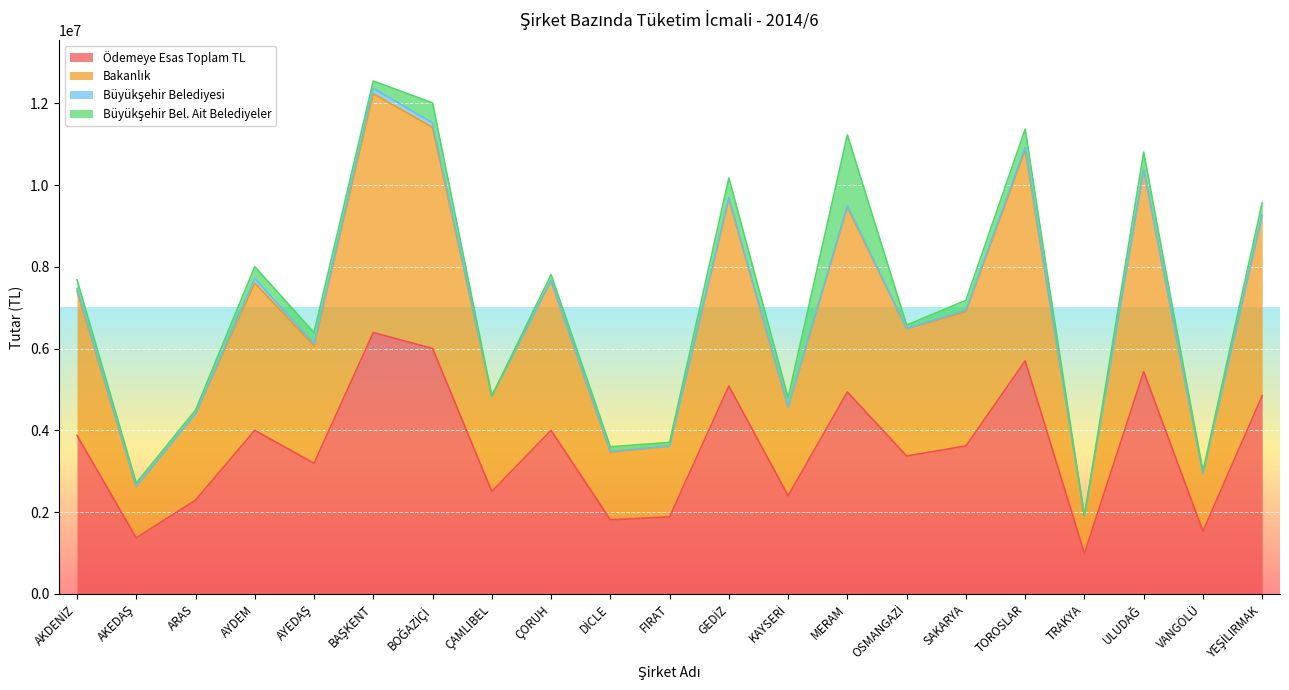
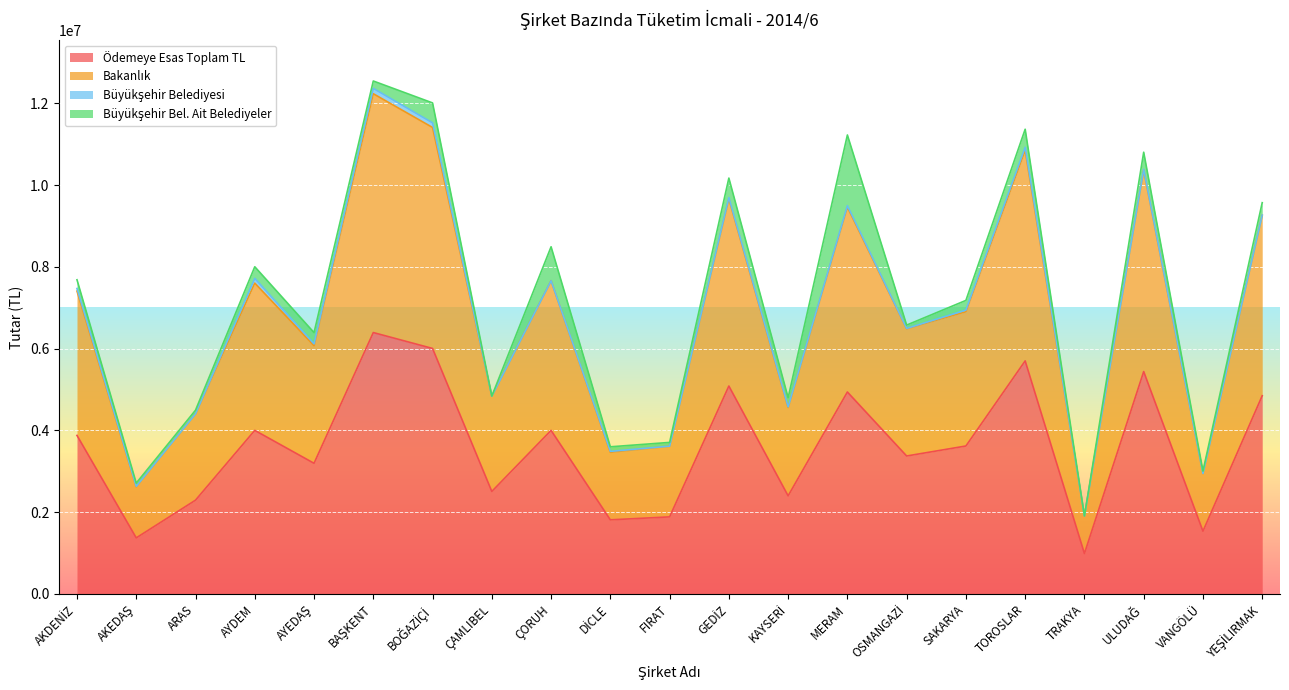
  {
    "Ödemeye Esas Toplam TL": {
      "AKDENİZ": 3900000,
      "AKEDAŞ": 1400000,
      "ARAS": 2300000,
      "AYDEM": 4000000,
      "AYEDAŞ": 3200000,
      "BAŞKENT": 6400000,
      "BOĞAZİÇİ": 6000000,
      "ÇAMLIBEL": 2500000,
      "ÇORUH": 4000000,
      "DİCLE": 1800000,
      "FIRAT": 1900000,
      "GEDİZ": 5100000,
      "KAYSERİ": 2400000,
      "MERAM": 4900000,
      "OSMANGAZİ": 3400000,
      "SAKARYA": 3600000,
      "TOROSLAR": 5700000,
      "TRAKYA": 1000000,
      "ULUDAĞ": 5400000,
      "VANGÖLÜ": 1500000,
      "YEŞİLIRMAK": 4800000
    },
    "Bakanlık": {
      "AKDENİZ": 3500000,
      "AYDEM": 3600000,
      "BAŞKENT": 5800000,
      "BOĞAZİÇİ": 5400000,
      "TOROSLAR": 5100000
    },
    "Büyükşehir Belediyesi": {
      "AKDENİZ": 100000,
      "AYDEM": 100000,
      "BAŞKENT": 100000,
      "BOĞAZİÇİ": 100000,
      "TOROSLAR": 100000
    },
    "Büyükşehir Bel. Ait Belediyeler": {
      "AKDENİZ": 200000,
      "AKEDAŞ": 100000,
      "ARAS": 100000,
      "AYDEM": 300000,
      "AYEDAŞ": 300000,
      "BAŞKENT": 200000,
      "BOĞAZİÇİ": 500000,
-     "ÇORUH": 100000,
+     "ÇORUH": 800000,
      "DİCLE": 100000,
      "FIRAT": 100000,
      "GEDİZ": 500000,
      "KAYSERİ": 200000,
      "MERAM": 1700000,
      "OSMANGAZİ": 100000,
      "SAKARYA": 200000,
      "TOROSLAR": 400000,
      "ULUDAĞ": 400000,
      "YEŞİLIRMAK": 300000
    }
  }
